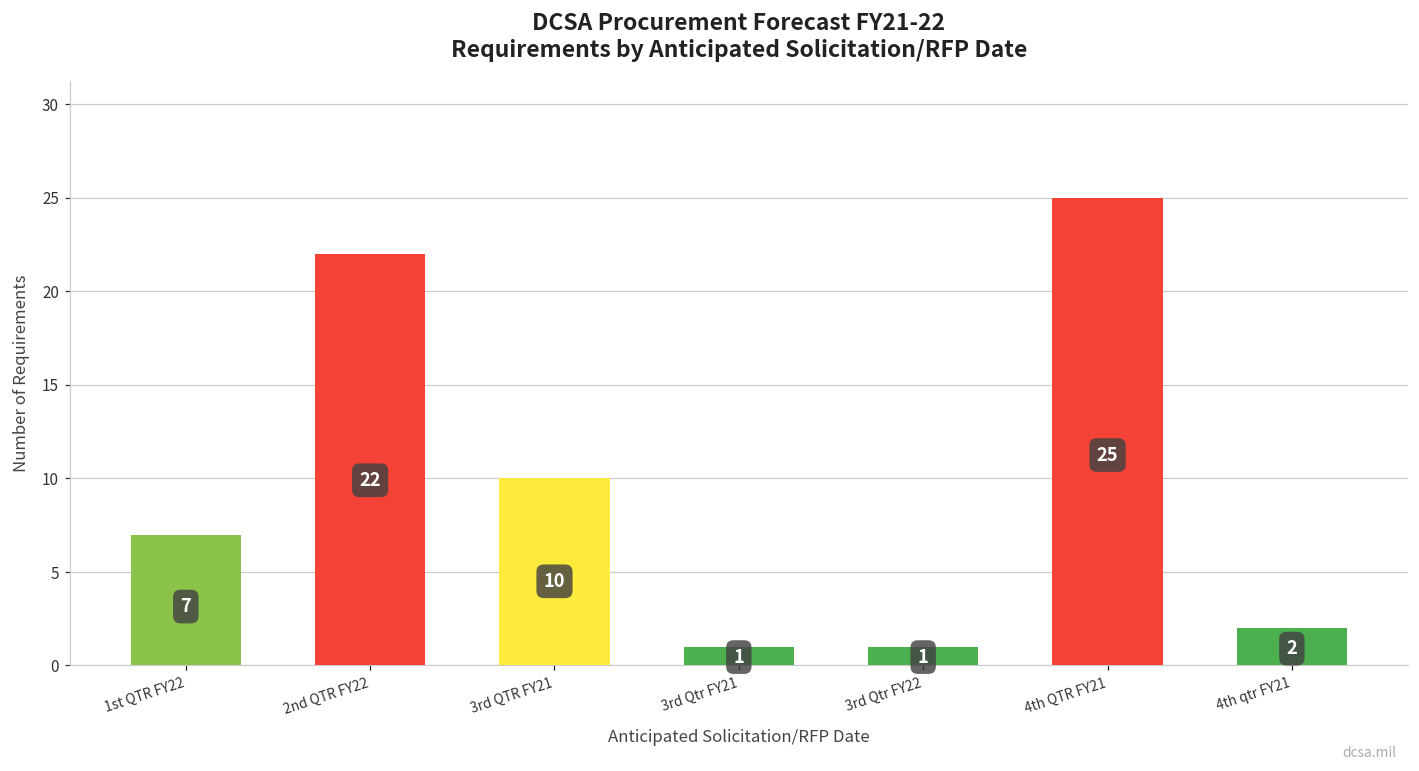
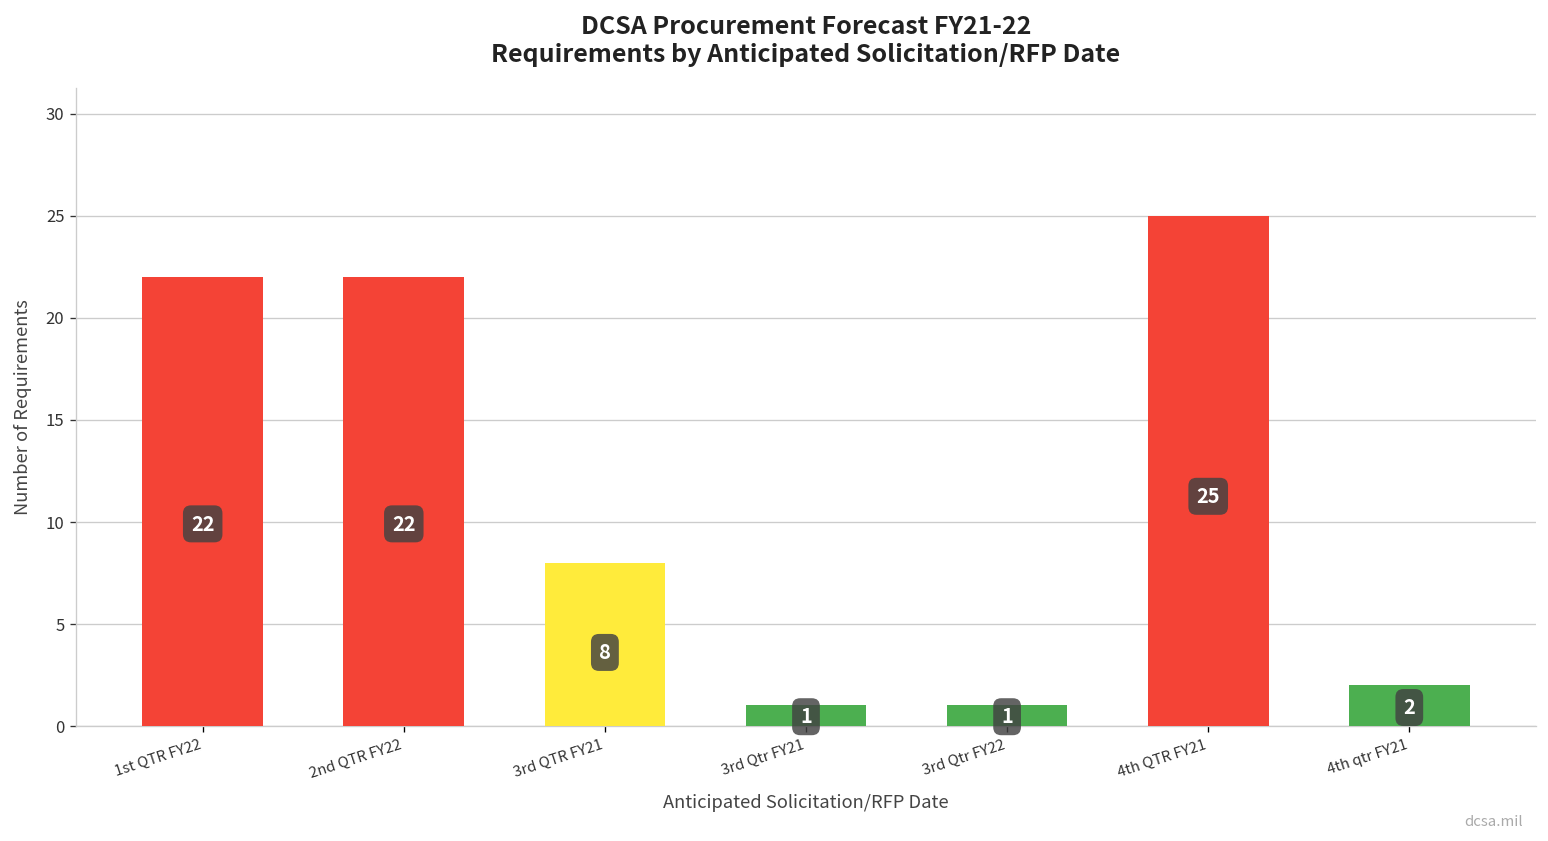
  {
-   "1st QTR FY22": 7,
-   "3rd QTR FY21": 10
+   "1st QTR FY22": 22,
+   "3rd QTR FY21": 8
  }
